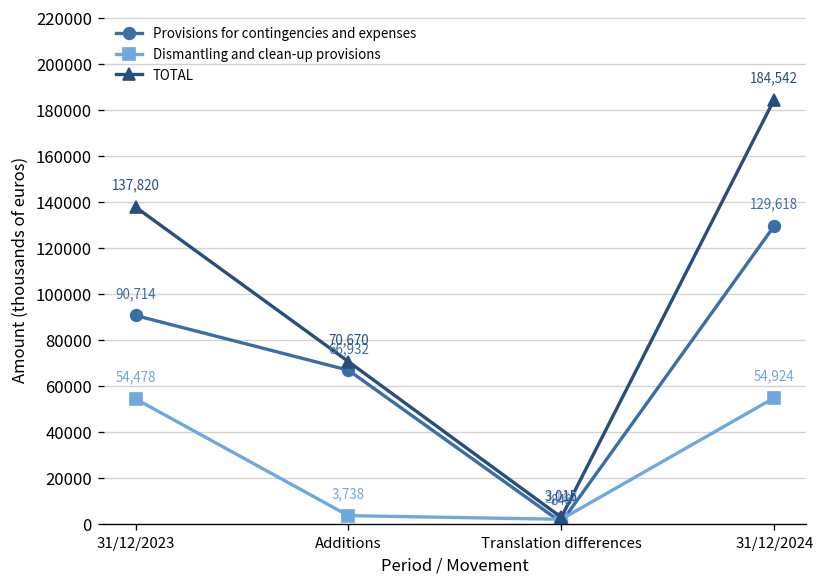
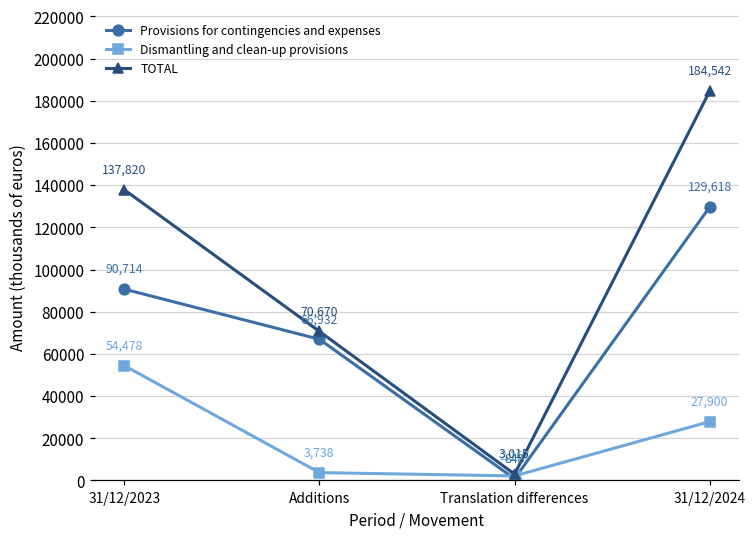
  {
    "Dismantling and clean-up provisions": {
      "31/12/2023": "54,478",
      "Additions": "3,738",
-     "31/12/2024": "54,924"
+     "31/12/2024": "27,900"
    }
  }
